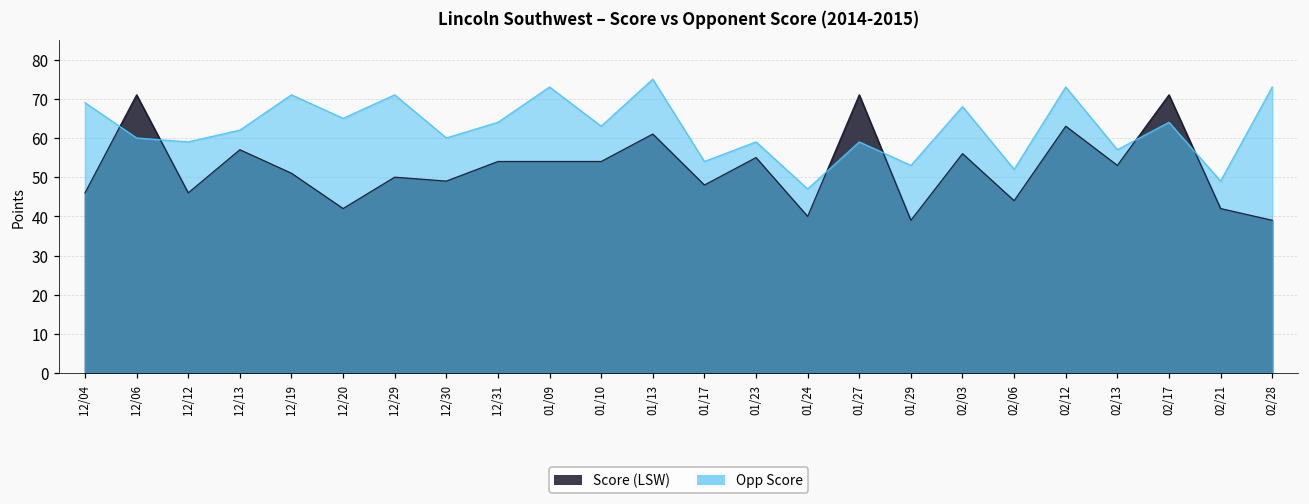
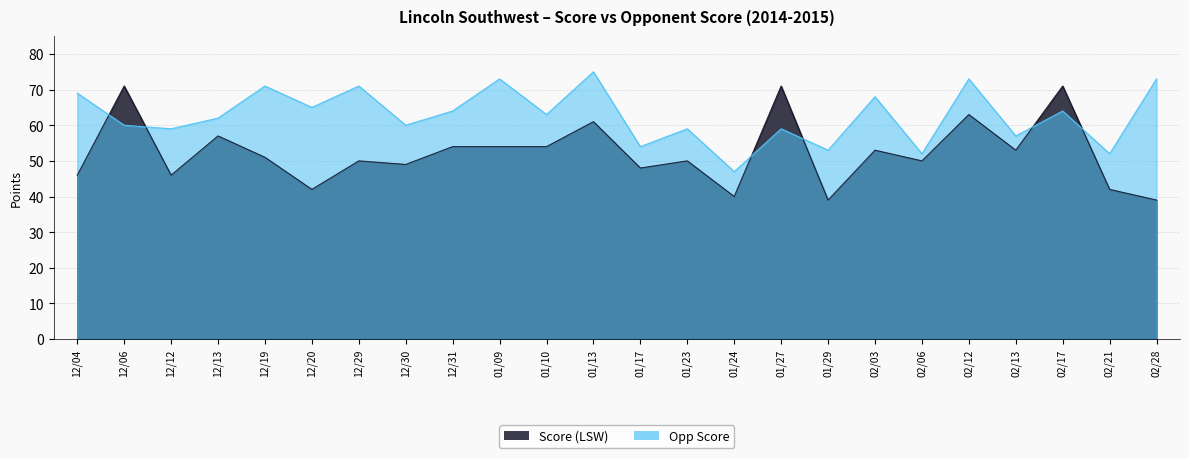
  {
    "Score (LSW)": {
      "12/04": 46,
      "12/06": 71,
      "12/12": 46,
      "12/13": 57,
      "12/19": 51,
      "12/20": 42,
      "12/29": 50,
      "12/30": 49,
      "12/31": 54,
      "01/09": 54,
      "01/10": 54,
      "01/13": 61,
      "01/17": 48,
-     "01/23": 55,
+     "01/23": 50,
      "01/24": 40,
      "01/27": 71,
      "01/29": 39,
-     "02/03": 56,
-     "02/06": 44,
+     "02/03": 53,
+     "02/06": 50,
      "02/12": 63,
      "02/13": 53,
      "02/17": 71,
      "02/21": 42,
      "02/28": 39
    },
    "Opp Score": {
      "12/04": 69,
      "12/06": 60,
      "12/12": 59,
      "12/13": 62,
      "12/19": 71,
      "12/20": 65,
      "12/29": 71,
      "12/30": 60,
      "12/31": 64,
      "01/09": 73,
      "01/10": 63,
      "01/13": 75,
      "01/17": 54,
      "01/23": 59,
      "01/24": 47,
      "01/27": 59,
      "01/29": 53,
      "02/03": 68,
      "02/06": 52,
      "02/12": 73,
      "02/13": 57,
      "02/17": 64,
-     "02/21": 49,
+     "02/21": 52,
      "02/28": 73
    }
  }
